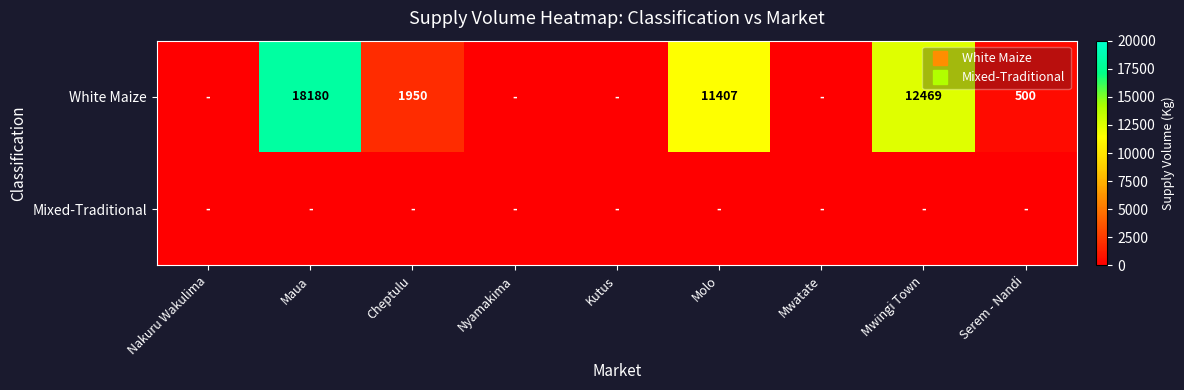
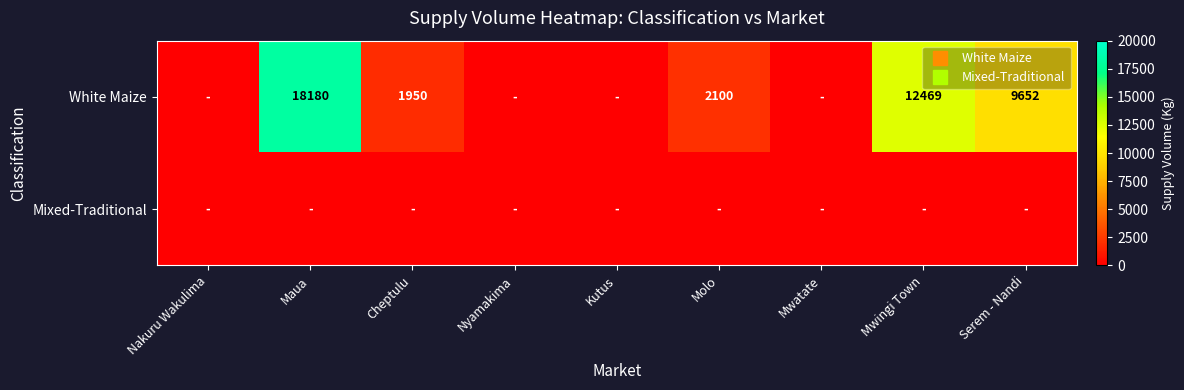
  {
    "White Maize": {
      "Maua": 18180,
      "Cheptulu": 1950,
-     "Molo": 11407,
+     "Molo": 2100,
      "Mwingi Town": 12469,
-     "Serem - Nandi": 500
+     "Serem - Nandi": 9652
    }
  }
